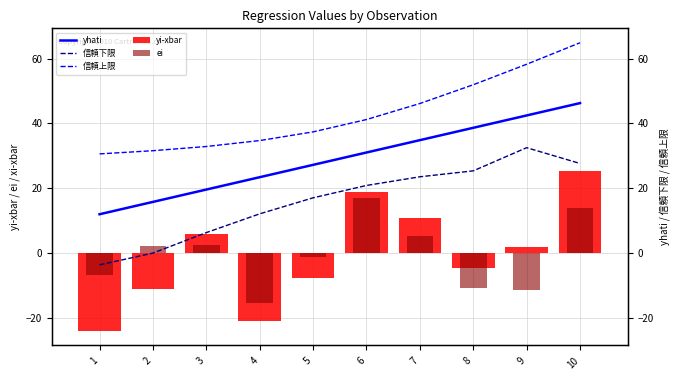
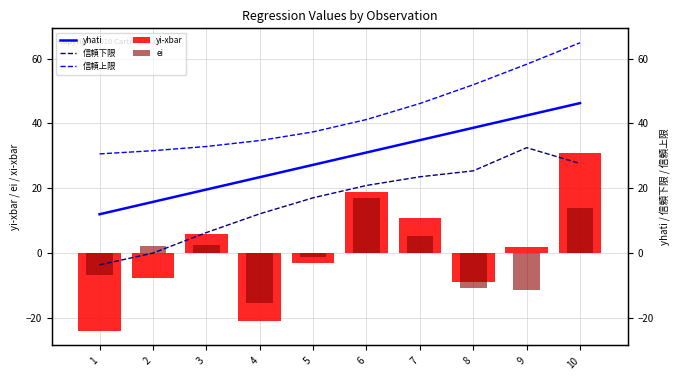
  {
    "yi-xbar": {
      "1": -24,
-     "2": -11,
+     "2": -8,
      "3": 6,
      "4": -21,
-     "5": -8,
+     "5": -3,
      "6": 19,
      "7": 11,
-     "8": -5,
+     "8": -9,
      "9": 2,
-     "10": 25
+     "10": 31
    },
    "信頼下限": {
      "1": -4,
      "2": 0,
      "3": 6,
      "4": 12,
      "5": 17,
      "6": 21,
      "7": 24,
      "8": 25,
      "9": 32,
      "10": 28
    },
    "ei": {
      "2": 2,
      "8": -11,
      "9": -11
    }
  }
